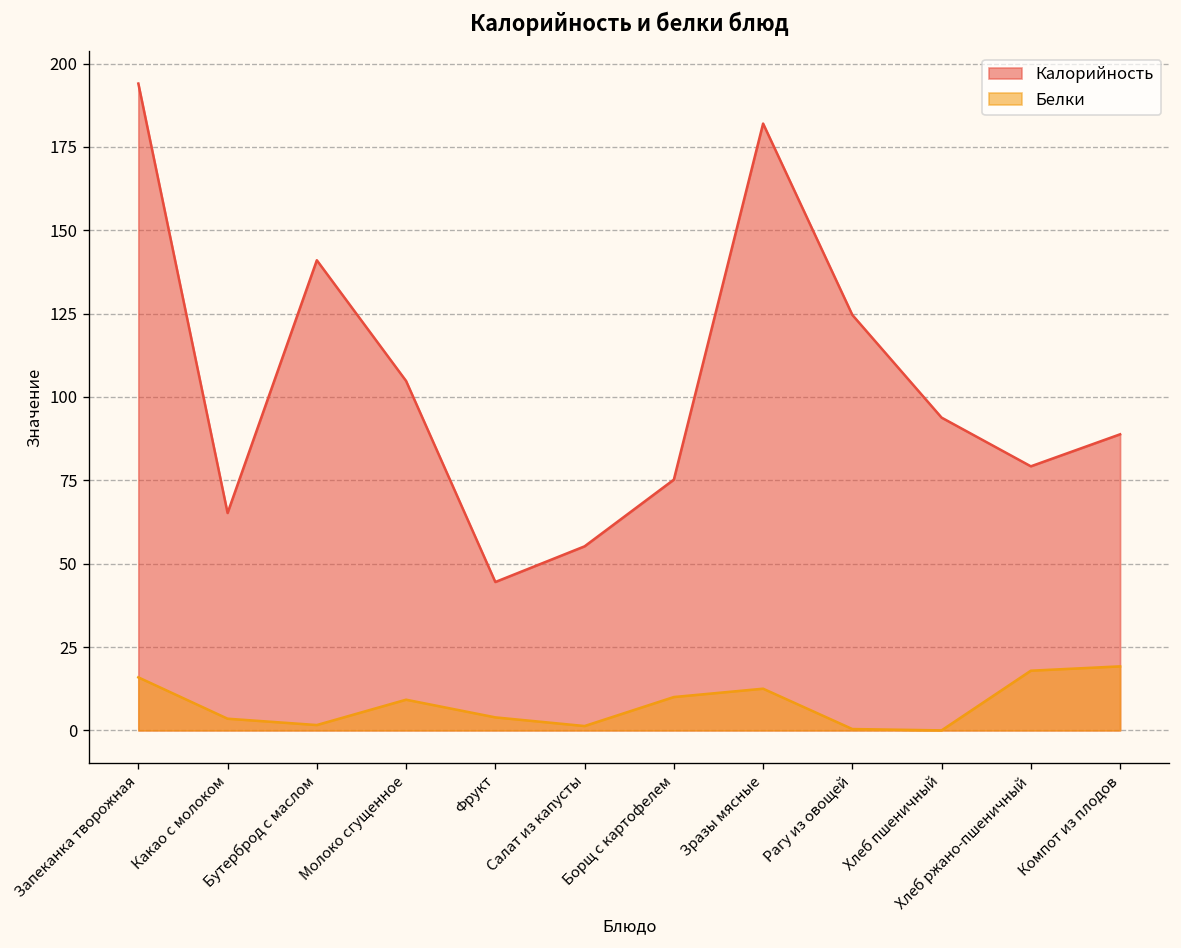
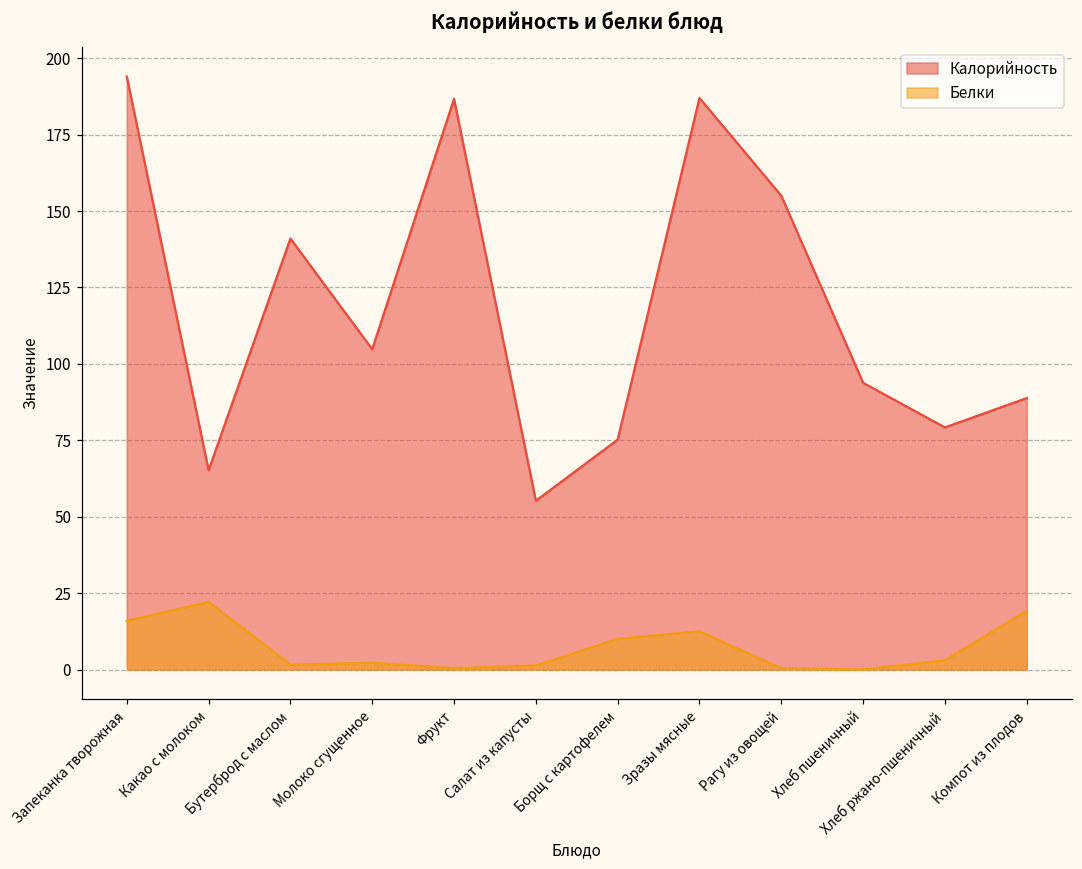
  {
    "Калорийность": {
      "Запеканка творожная": 194,
      "Какао с молоком": 65,
      "Бутерброд с маслом": 141,
      "Молоко сгущенное": 105,
-     "Фрукт": 45,
+     "Фрукт": 187,
      "Салат из капусты": 55,
      "Борщ с картофелем": 75,
-     "Зразы мясные": 182,
-     "Рагу из овощей": 125,
+     "Зразы мясные": 187,
+     "Рагу из овощей": 155,
      "Хлеб пшеничный": 94,
      "Хлеб ржано-пшеничный": 79,
      "Компот из плодов": 89
    },
    "Белки": {
      "Запеканка творожная": 16,
-     "Какао с молоком": 4,
+     "Какао с молоком": 22,
      "Бутерброд с маслом": 2,
-     "Молоко сгущенное": 9,
-     "Фрукт": 4,
+     "Молоко сгущенное": 2,
+     "Фрукт": 0,
      "Салат из капусты": 1,
      "Борщ с картофелем": 10,
      "Зразы мясные": 13,
      "Рагу из овощей": 0,
      "Хлеб пшеничный": 0,
-     "Хлеб ржано-пшеничный": 18,
+     "Хлеб ржано-пшеничный": 3,
      "Компот из плодов": 19
    }
  }
